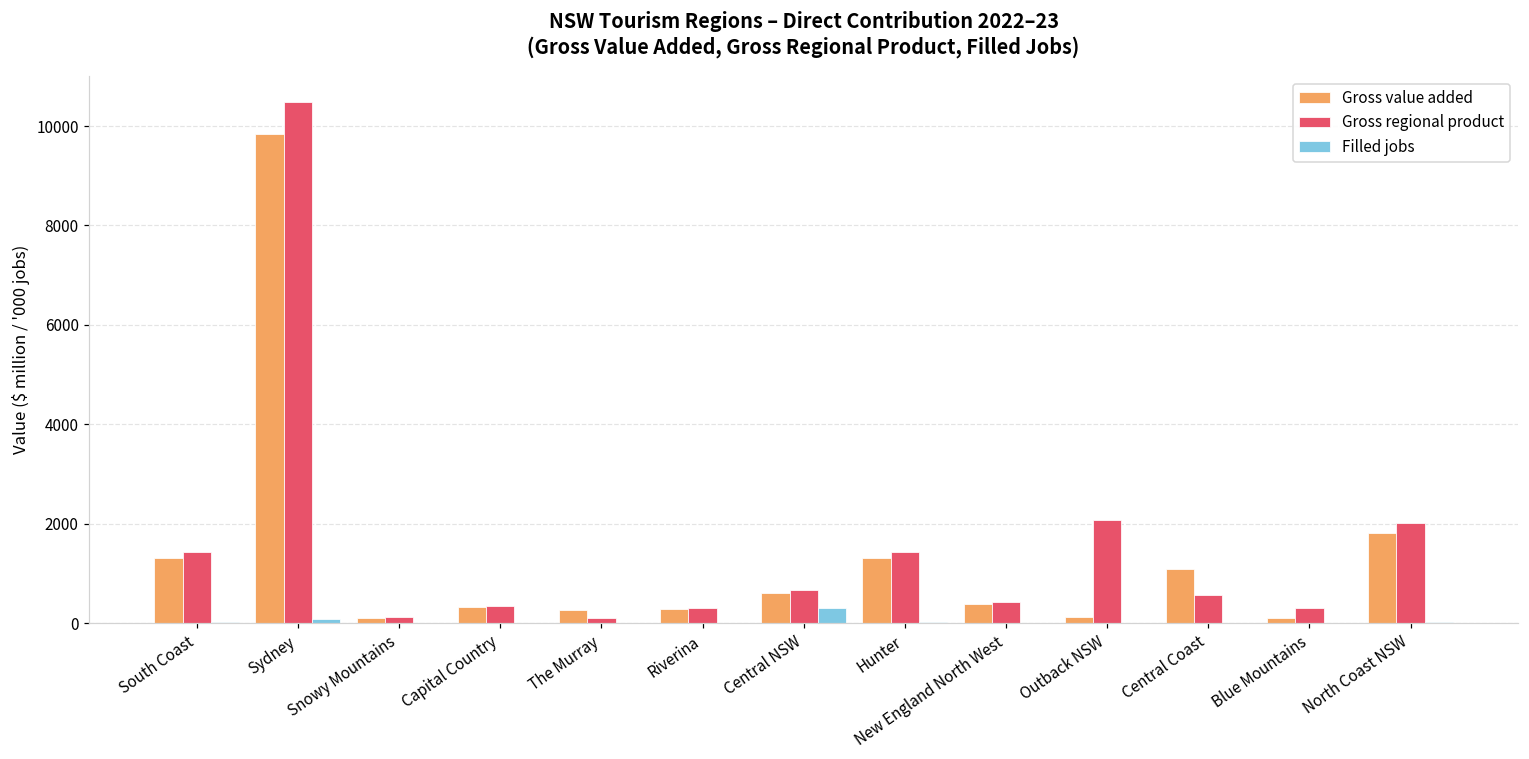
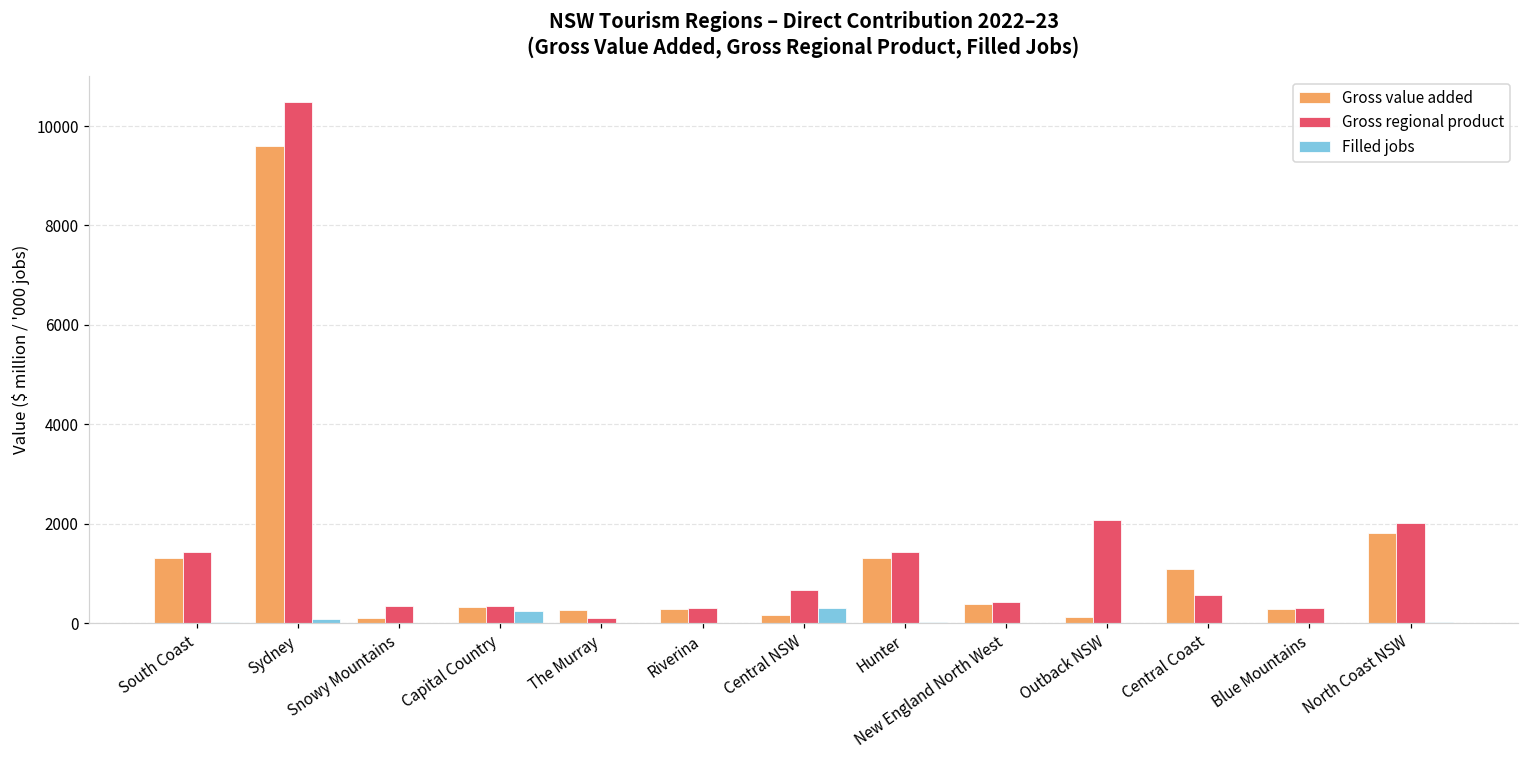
  {
    "Gross value added": {
      "South Coast": 1300,
-     "Sydney": 9800,
+     "Sydney": 9600,
      "Snowy Mountains": 100,
      "Capital Country": 300,
      "The Murray": 300,
      "Riverina": 300,
-     "Central NSW": 600,
+     "Central NSW": 200,
      "Hunter": 1300,
      "New England North West": 400,
      "Outback NSW": 100,
      "Central Coast": 1100,
-     "Blue Mountains": 100,
+     "Blue Mountains": 300,
      "North Coast NSW": 1800
    },
    "Gross regional product": {
      "South Coast": 1400,
      "Sydney": 10500,
-     "Snowy Mountains": 100,
+     "Snowy Mountains": 400,
      "Capital Country": 400,
      "The Murray": 100,
      "Riverina": 300,
      "Central NSW": 700,
      "Hunter": 1400,
      "New England North West": 400,
      "Outback NSW": 2100,
      "Central Coast": 600,
      "Blue Mountains": 300,
      "North Coast NSW": 2000
    },
    "Filled jobs": {
      "Sydney": 100,
-     "Capital Country": 0,
+     "Capital Country": 200,
      "Central NSW": 300
    }
  }
